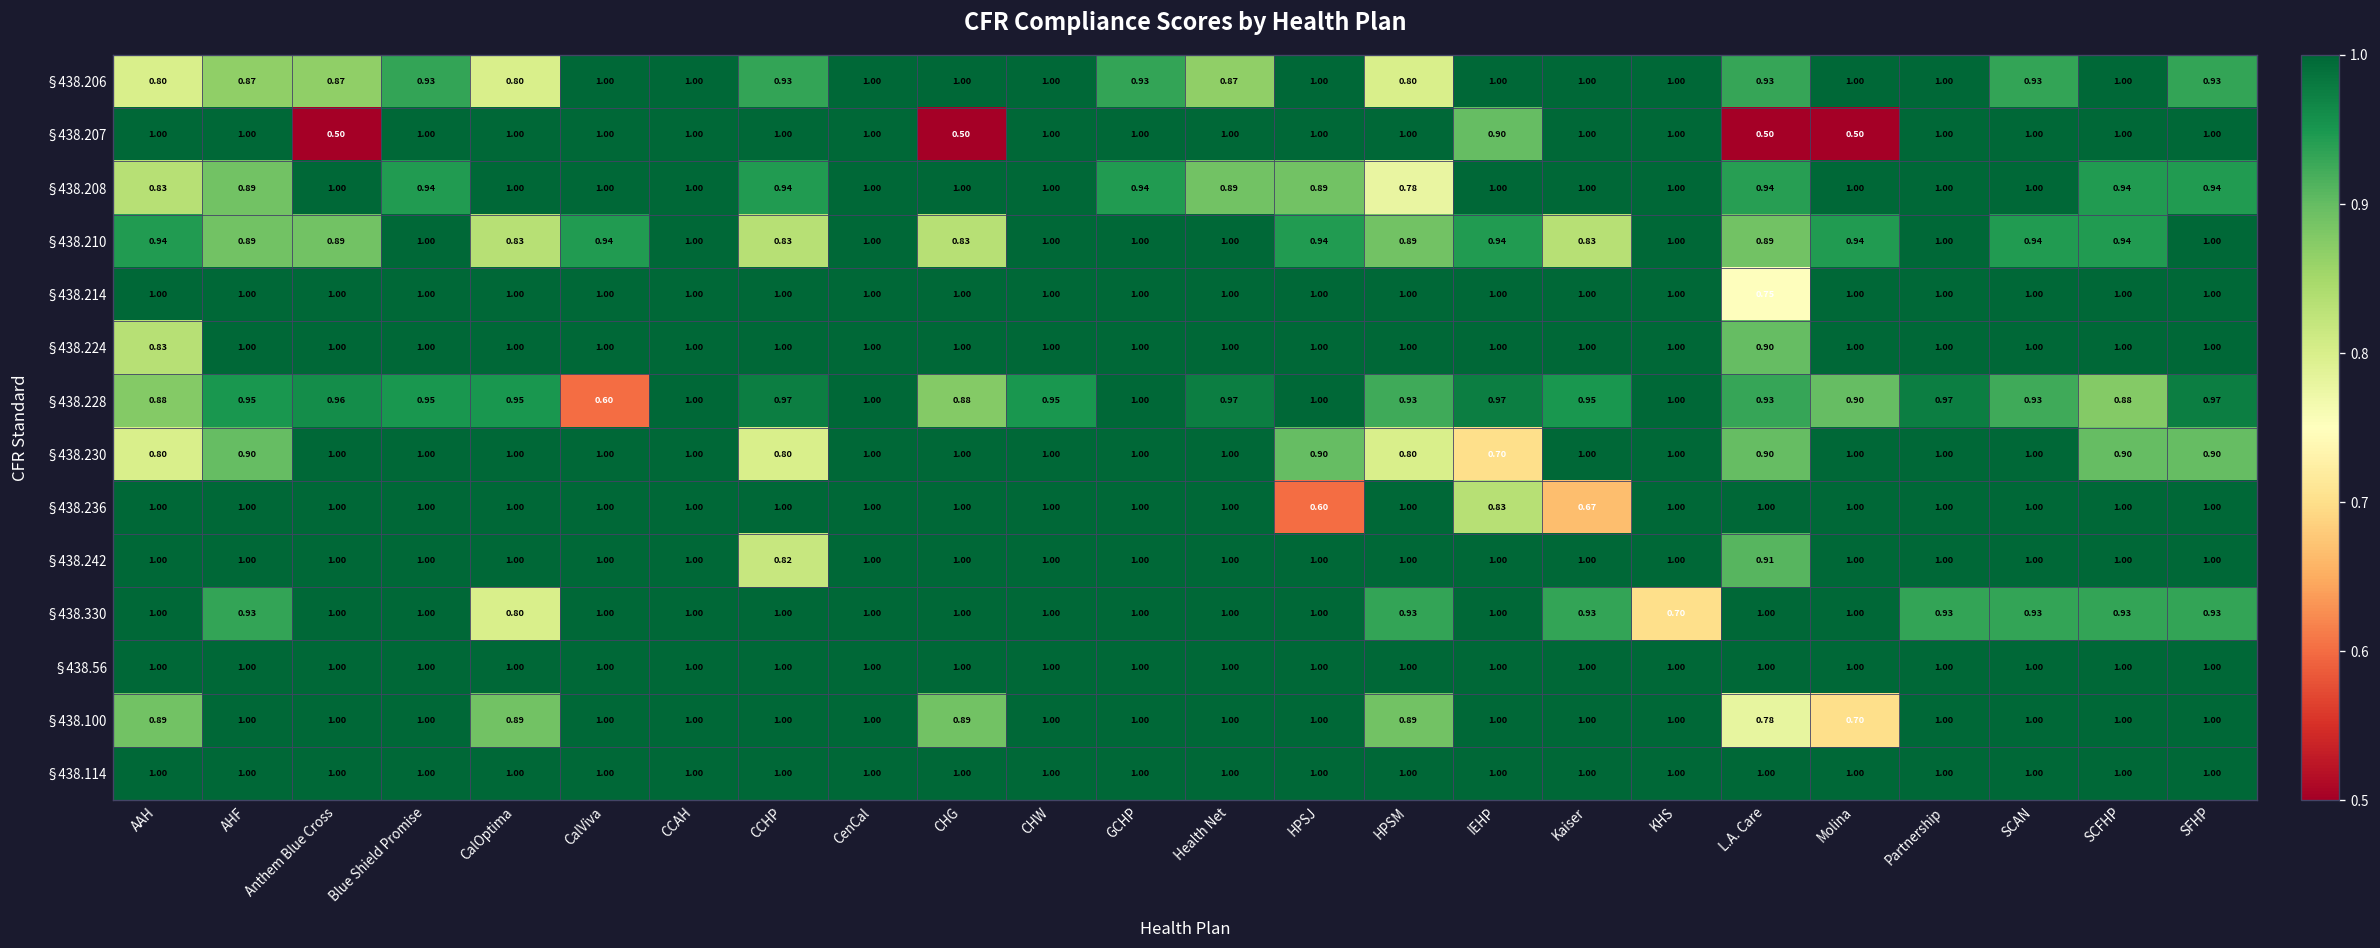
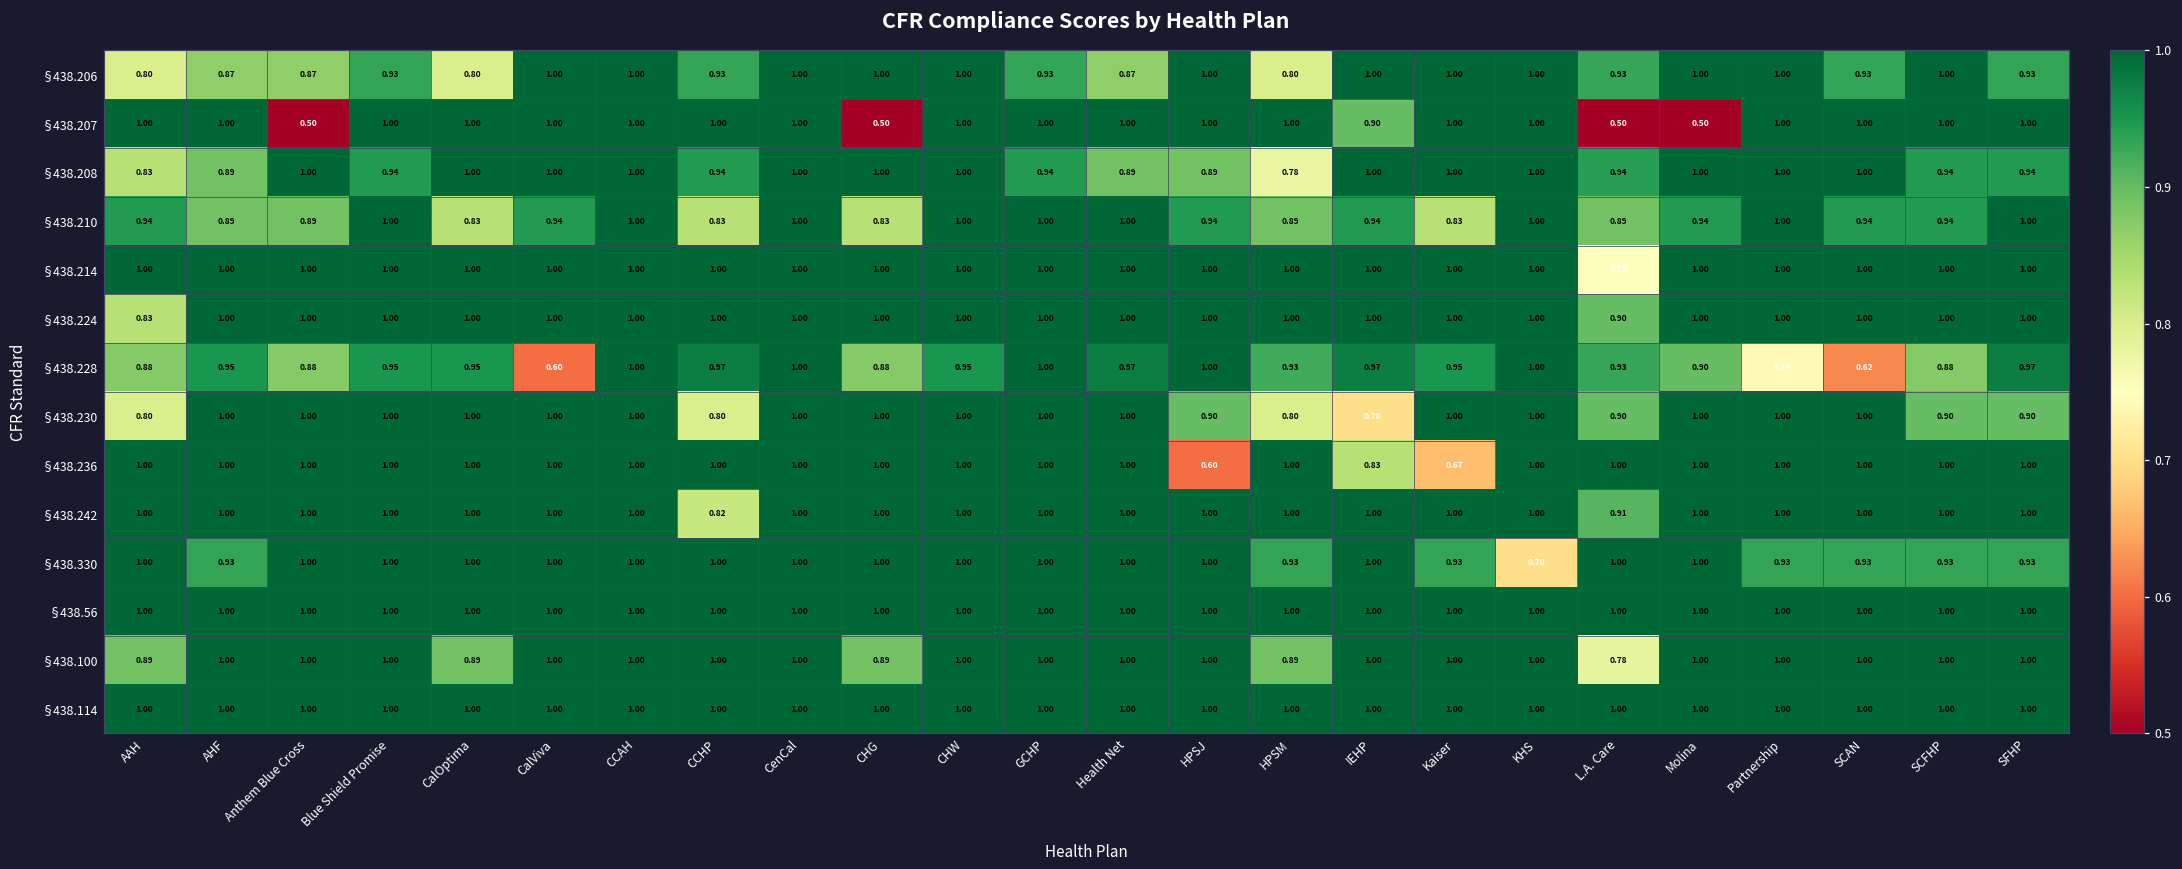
  {
    "§438.228": {
      "AAH": 0.88,
      "AHF": 0.95,
-     "Anthem Blue Cross": 0.96,
+     "Anthem Blue Cross": 0.88,
      "Blue Shield Promise": 0.95,
      "CalOptima": 0.95,
      "CalViva": 0.60,
      "CCAH": 1.00,
      "CCHP": 0.97,
      "CenCal": 1.00,
      "CHG": 0.88,
      "CHW": 0.95,
      "GCHP": 1.00,
      "Health Net": 0.97,
      "HPSJ": 1.00,
      "HPSM": 0.93,
      "IEHP": 0.97,
      "Kaiser": 0.95,
      "KHS": 1.00,
      "L.A. Care": 0.93,
      "Molina": 0.90,
-     "Partnership": 0.97,
-     "SCAN": 0.93,
+     "Partnership": 0.74,
+     "SCAN": 0.62,
      "SCFHP": 0.88,
      "SFHP": 0.97
    },
    "§438.230": {
      "AAH": 0.80,
-     "AHF": 0.90,
+     "AHF": 1.00,
      "Anthem Blue Cross": 1.00,
      "Blue Shield Promise": 1.00,
      "CalOptima": 1.00,
      "CalViva": 1.00,
      "CCAH": 1.00,
      "CCHP": 0.80,
      "CenCal": 1.00,
      "CHG": 1.00,
      "CHW": 1.00,
      "GCHP": 1.00,
      "Health Net": 1.00,
      "HPSJ": 0.90,
      "HPSM": 0.80,
      "IEHP": 0.70,
      "Kaiser": 1.00,
      "KHS": 1.00,
      "L.A. Care": 0.90,
      "Molina": 1.00,
      "Partnership": 1.00,
      "SCAN": 1.00,
      "SCFHP": 0.90,
      "SFHP": 0.90
    },
    "§438.330": {
      "AAH": 1.00,
      "AHF": 0.93,
      "Anthem Blue Cross": 1.00,
      "Blue Shield Promise": 1.00,
-     "CalOptima": 0.80,
+     "CalOptima": 1.00,
      "CalViva": 1.00,
      "CCAH": 1.00,
      "CCHP": 1.00,
      "CenCal": 1.00,
      "CHG": 1.00,
      "CHW": 1.00,
      "GCHP": 1.00,
      "Health Net": 1.00,
      "HPSJ": 1.00,
      "HPSM": 0.93,
      "IEHP": 1.00,
      "Kaiser": 0.93,
      "KHS": 0.70,
      "L.A. Care": 1.00,
      "Molina": 1.00,
      "Partnership": 0.93,
      "SCAN": 0.93,
      "SCFHP": 0.93,
      "SFHP": 0.93
    },
    "§438.100": {
      "AAH": 0.89,
      "AHF": 1.00,
      "Anthem Blue Cross": 1.00,
      "Blue Shield Promise": 1.00,
      "CalOptima": 0.89,
      "CalViva": 1.00,
      "CCAH": 1.00,
      "CCHP": 1.00,
      "CenCal": 1.00,
      "CHG": 0.89,
      "CHW": 1.00,
      "GCHP": 1.00,
      "Health Net": 1.00,
      "HPSJ": 1.00,
      "HPSM": 0.89,
      "IEHP": 1.00,
      "Kaiser": 1.00,
      "KHS": 1.00,
      "L.A. Care": 0.78,
-     "Molina": 0.70,
+     "Molina": 1.00,
      "Partnership": 1.00,
      "SCAN": 1.00,
      "SCFHP": 1.00,
      "SFHP": 1.00
    }
  }
